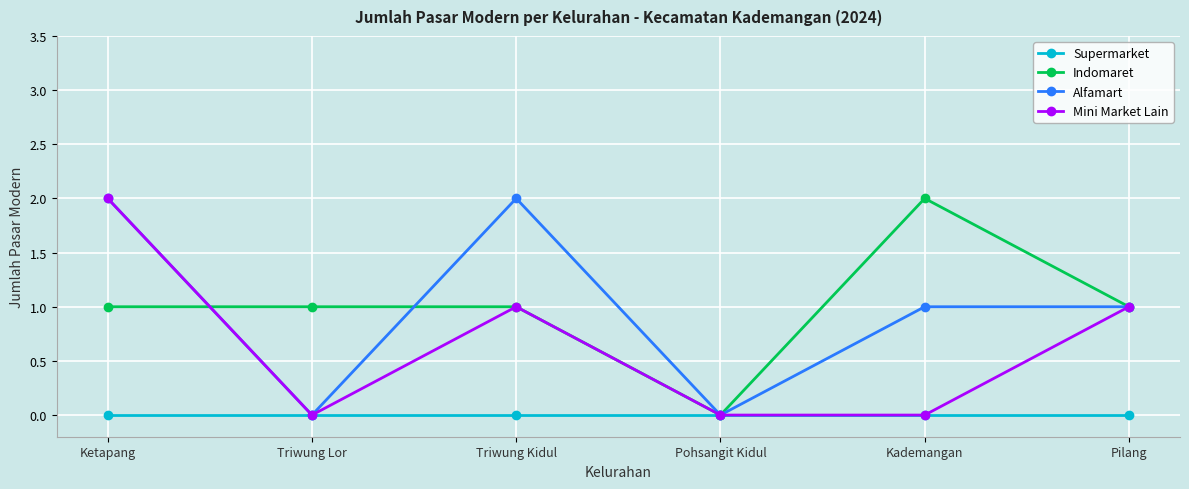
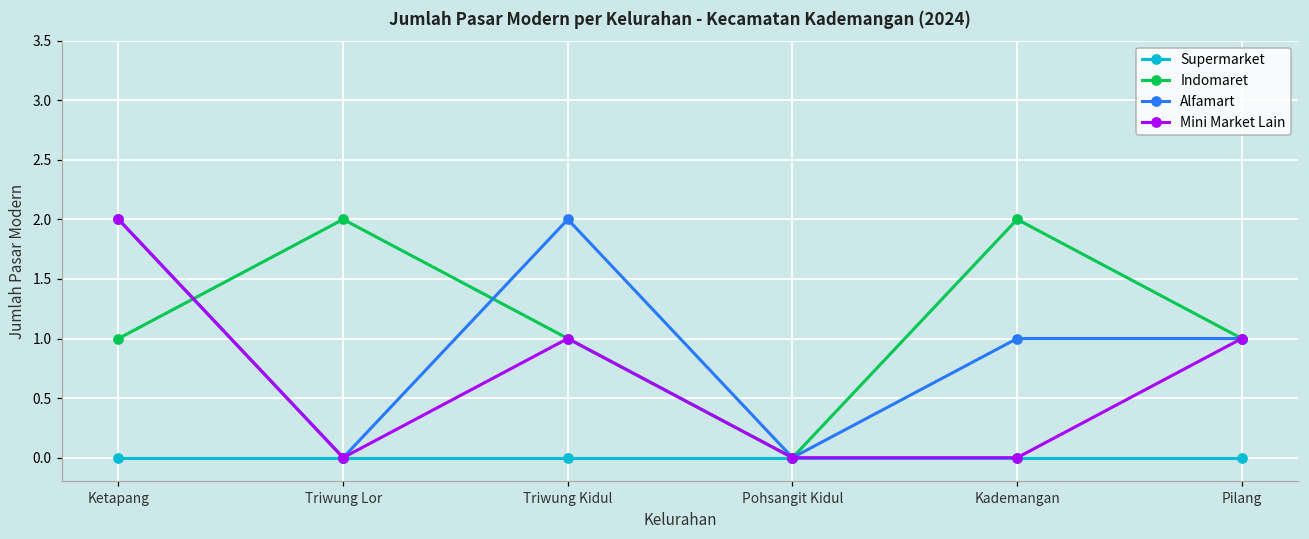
  {
    "Supermarket": {
      "Ketapang": 0,
      "Triwung Kidul": 0,
      "Pilang": 0
    },
    "Indomaret": {
      "Ketapang": 1,
-     "Triwung Lor": 1,
+     "Triwung Lor": 2,
      "Kademangan": 2
    },
    "Alfamart": {
      "Triwung Kidul": 2,
      "Kademangan": 1
    }
  }
